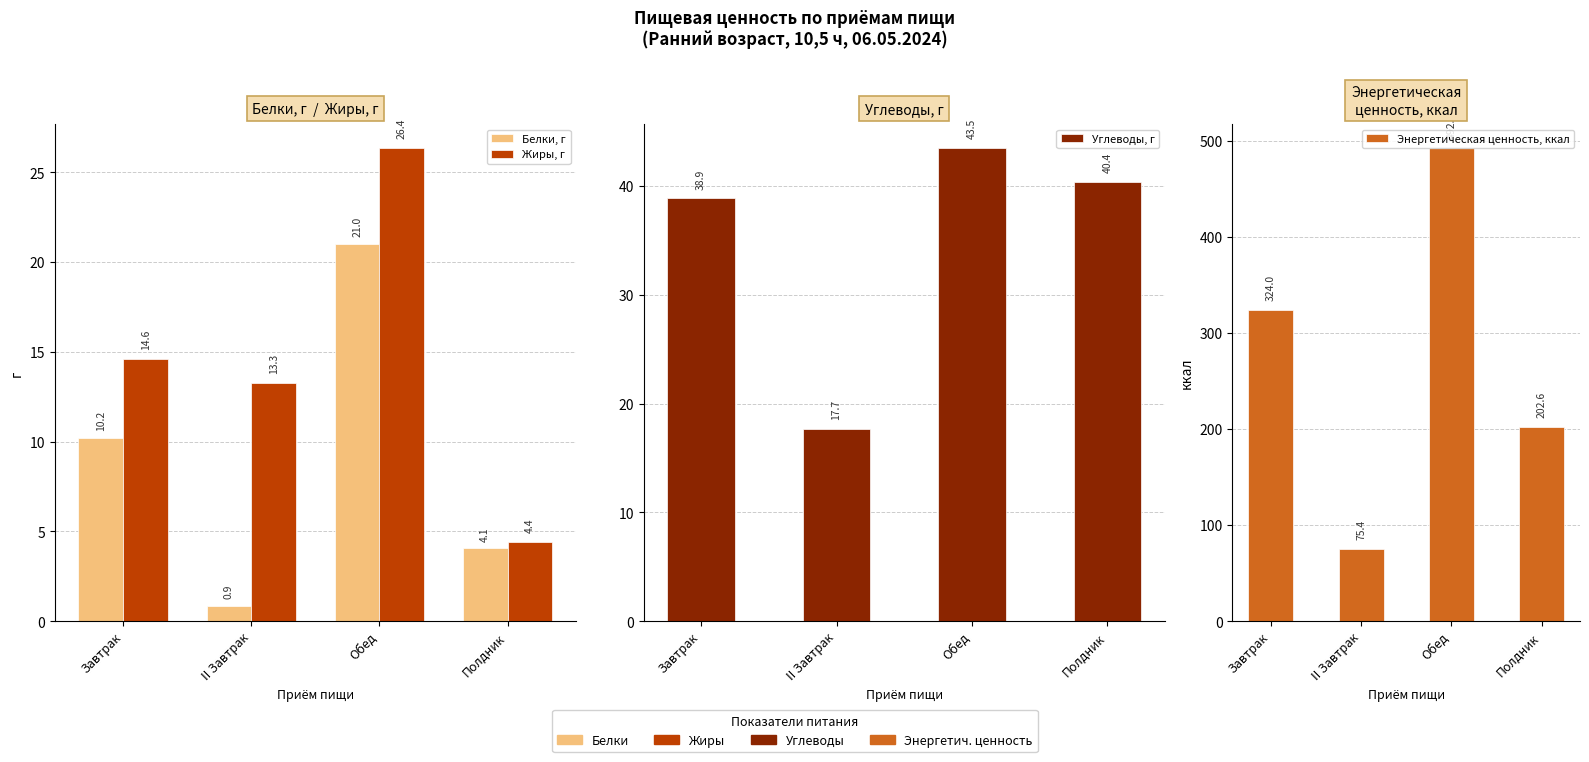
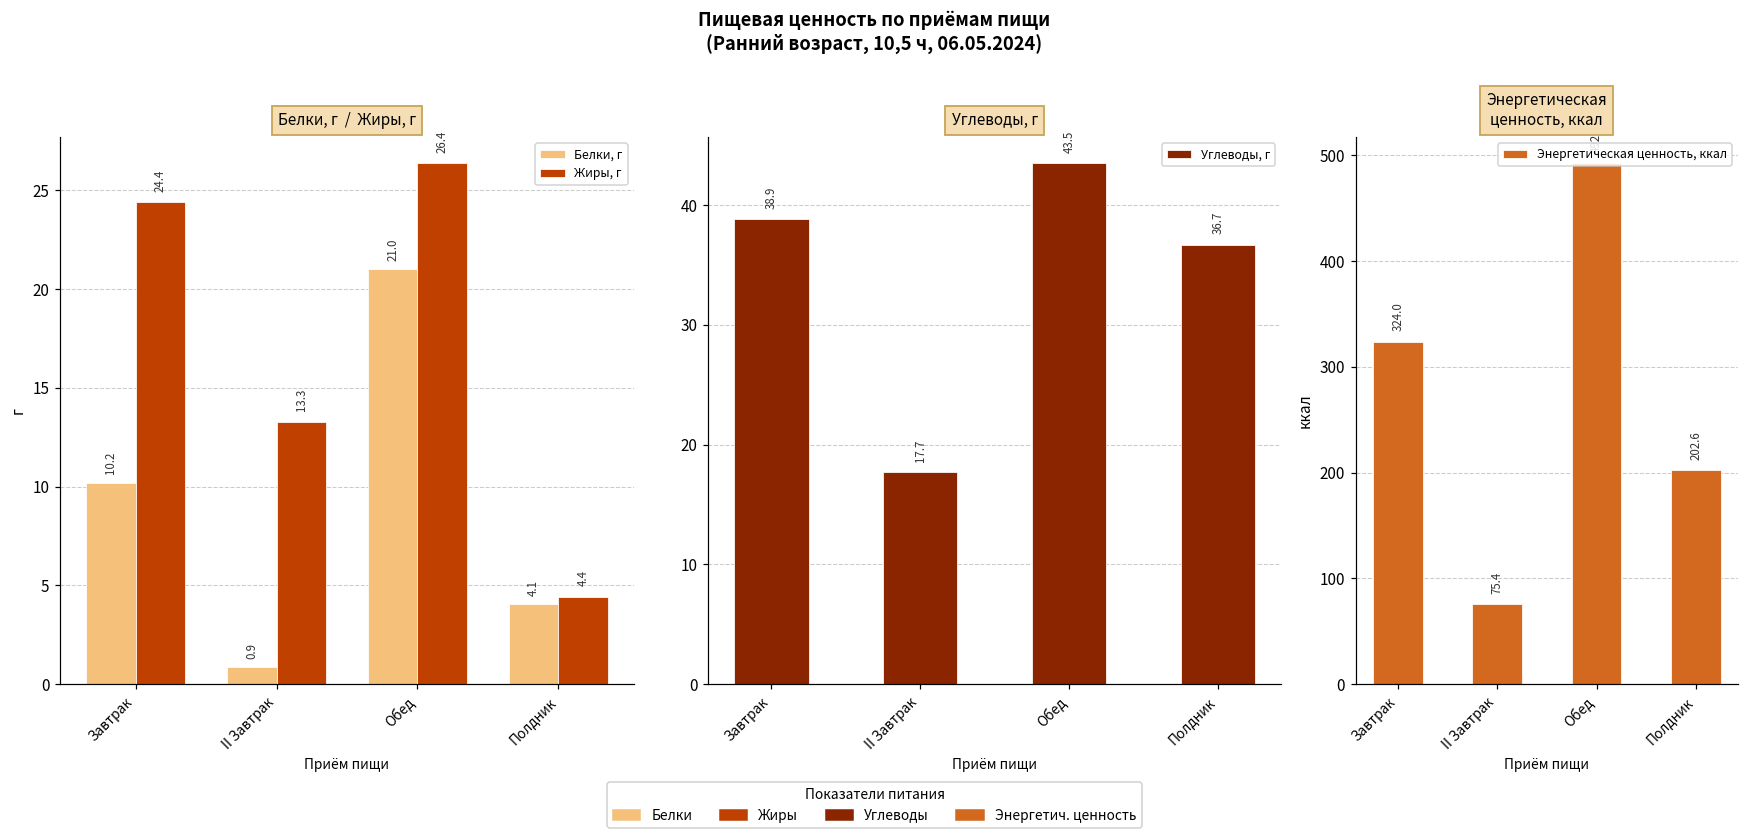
  {
    "Белки, г / Жиры, г": {
      "Белки, г": {
        "Завтрак": 10.2,
        "II Завтрак": 0.9,
        "Обед": 21.0,
        "Полдник": 4.1
      },
      "Жиры, г": {
-       "Завтрак": 14.6,
+       "Завтрак": 24.4,
        "II Завтрак": 13.3,
        "Обед": 26.4,
        "Полдник": 4.4
      }
    },
    "Углеводы, г": {
      "Завтрак": 38.9,
      "II Завтрак": 17.7,
      "Обед": 43.5,
-     "Полдник": 40.4
+     "Полдник": 36.7
    },
    "Энергетическая ценность, ккал": {
      "Завтрак": 324.0,
      "II Завтрак": 75.4,
      "Полдник": 202.6
    }
  }
